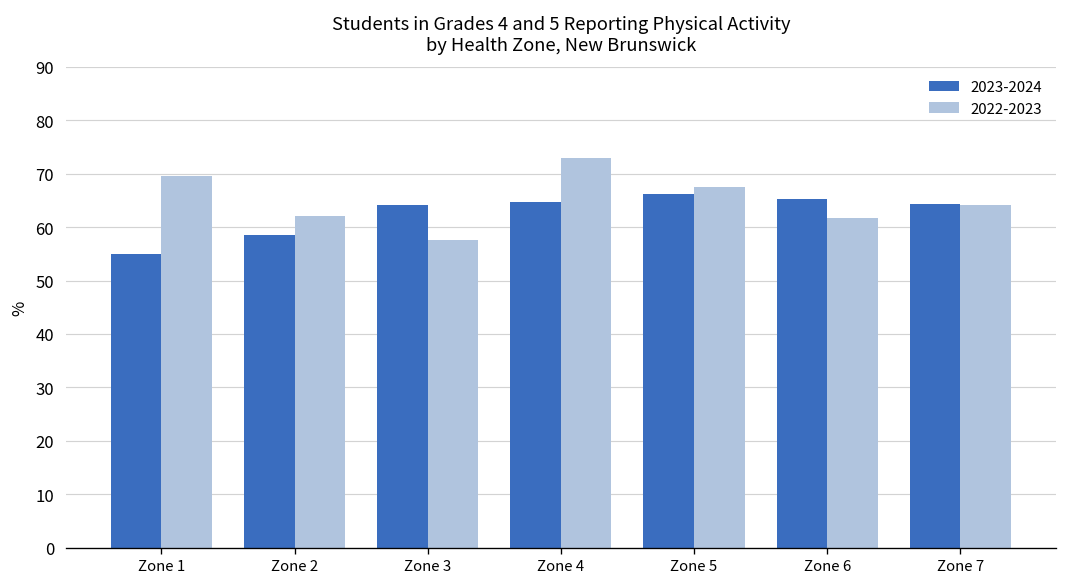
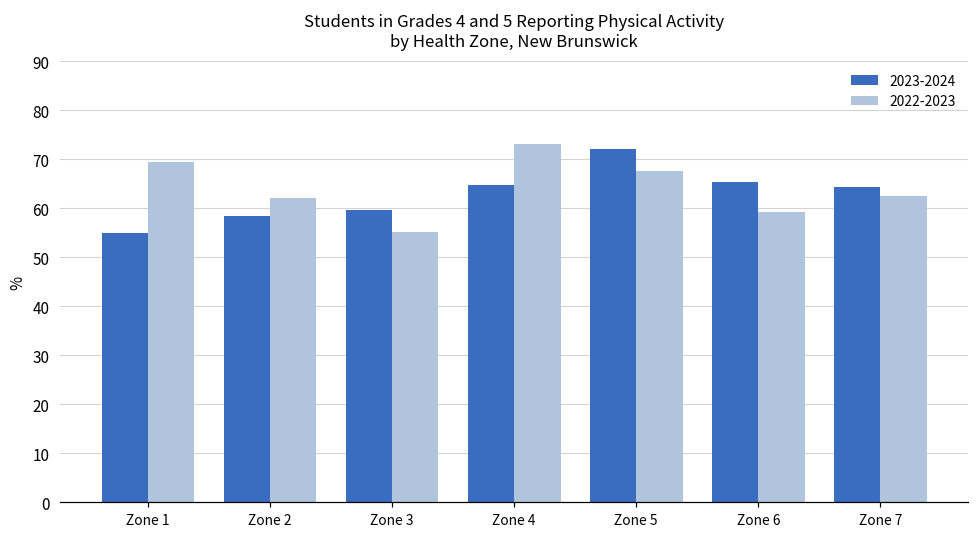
  {
    "2023-2024": {
      "Zone 1": 55,
      "Zone 2": 58,
-     "Zone 3": 64,
+     "Zone 3": 60,
      "Zone 4": 65,
-     "Zone 5": 66,
+     "Zone 5": 72,
      "Zone 6": 65,
      "Zone 7": 64
    },
    "2022-2023": {
      "Zone 1": 70,
      "Zone 2": 62,
-     "Zone 3": 58,
+     "Zone 3": 55,
      "Zone 4": 73,
      "Zone 5": 68,
-     "Zone 6": 62,
-     "Zone 7": 64
+     "Zone 6": 59,
+     "Zone 7": 62
    }
  }
